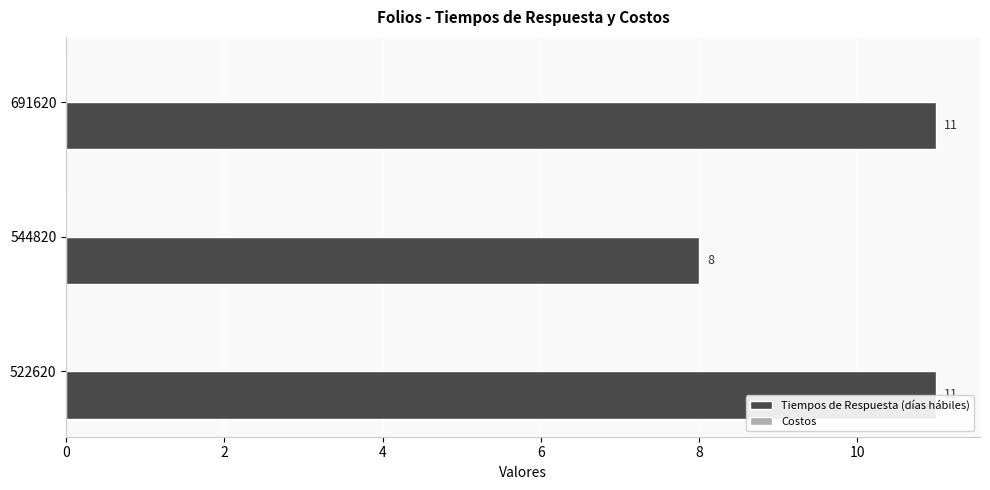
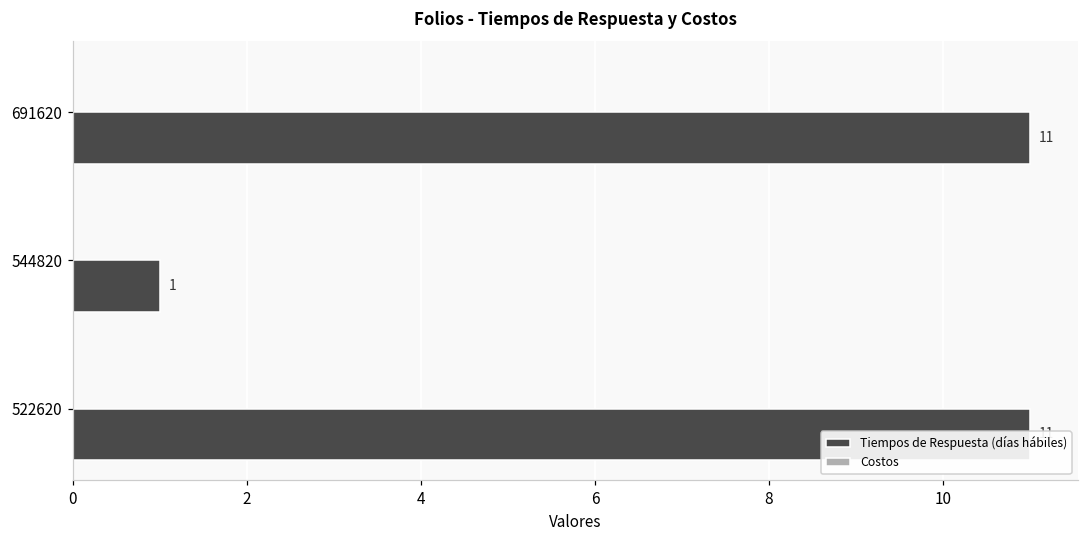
  {
    "Tiempos de Respuesta (días hábiles)": {
      "691620": 11,
-     "544820": 8
+     "544820": 1
    },
    "Costos": {
      "691620": 0.0,
      "544820": 0.0,
      "522620": 0.0
    }
  }
